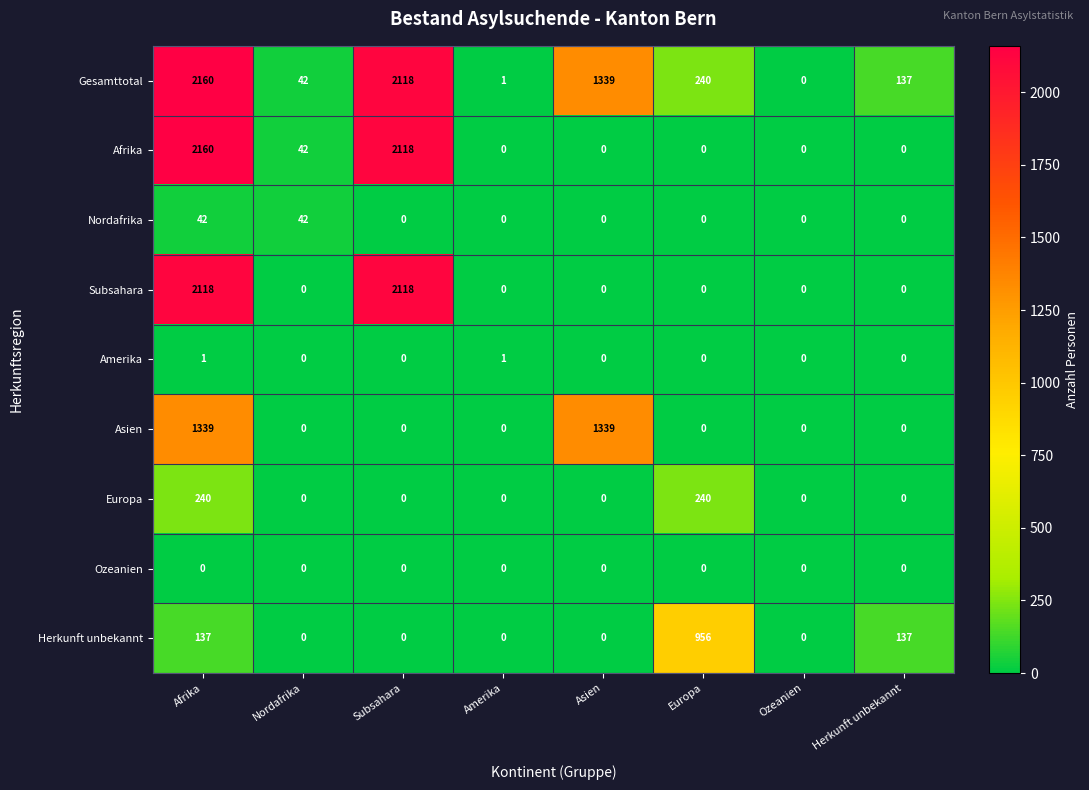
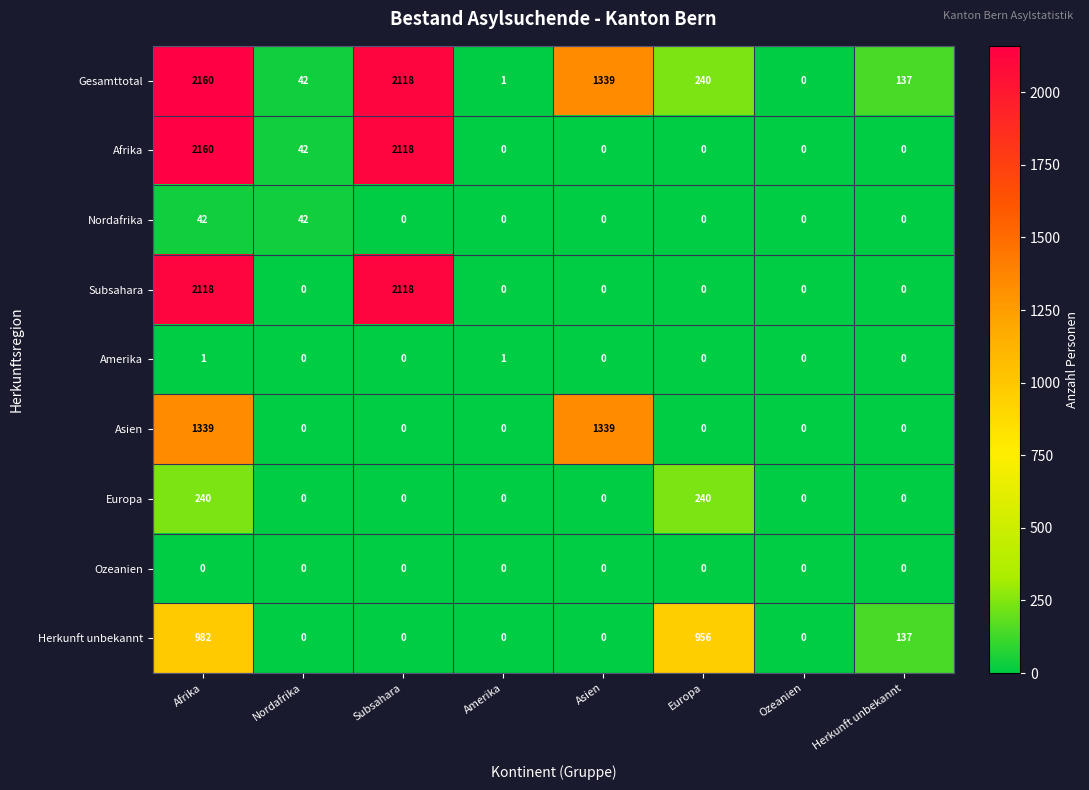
  {
    "Gesamttotal": {
      "Afrika": 2160,
      "Nordafrika": 42,
      "Subsahara": 2118,
      "Amerika": 1,
      "Asien": 1339,
      "Europa": 240,
      "Ozeanien": 0,
      "Herkunft unbekannt": 137
    },
    "Afrika": {
      "Afrika": 2160,
      "Nordafrika": 42,
      "Subsahara": 2118,
      "Amerika": 0,
      "Asien": 0,
      "Europa": 0,
      "Ozeanien": 0,
      "Herkunft unbekannt": 0
    },
    "Nordafrika": {
      "Afrika": 42,
      "Nordafrika": 42,
      "Subsahara": 0,
      "Amerika": 0,
      "Asien": 0,
      "Europa": 0,
      "Ozeanien": 0,
      "Herkunft unbekannt": 0
    },
    "Subsahara": {
      "Afrika": 2118,
      "Nordafrika": 0,
      "Subsahara": 2118,
      "Amerika": 0,
      "Asien": 0,
      "Europa": 0,
      "Ozeanien": 0,
      "Herkunft unbekannt": 0
    },
    "Amerika": {
      "Afrika": 1,
      "Nordafrika": 0,
      "Subsahara": 0,
      "Amerika": 1,
      "Asien": 0,
      "Europa": 0,
      "Ozeanien": 0,
      "Herkunft unbekannt": 0
    },
    "Asien": {
      "Afrika": 1339,
      "Nordafrika": 0,
      "Subsahara": 0,
      "Amerika": 0,
      "Asien": 1339,
      "Europa": 0,
      "Ozeanien": 0,
      "Herkunft unbekannt": 0
    },
    "Europa": {
      "Afrika": 240,
      "Nordafrika": 0,
      "Subsahara": 0,
      "Amerika": 0,
      "Asien": 0,
      "Europa": 240,
      "Ozeanien": 0,
      "Herkunft unbekannt": 0
    },
    "Ozeanien": {
      "Afrika": 0,
      "Nordafrika": 0,
      "Subsahara": 0,
      "Amerika": 0,
      "Asien": 0,
      "Europa": 0,
      "Ozeanien": 0,
      "Herkunft unbekannt": 0
    },
    "Herkunft unbekannt": {
-     "Afrika": 137,
+     "Afrika": 982,
      "Nordafrika": 0,
      "Subsahara": 0,
      "Amerika": 0,
      "Asien": 0,
      "Europa": 956,
      "Ozeanien": 0,
      "Herkunft unbekannt": 137
    }
  }
